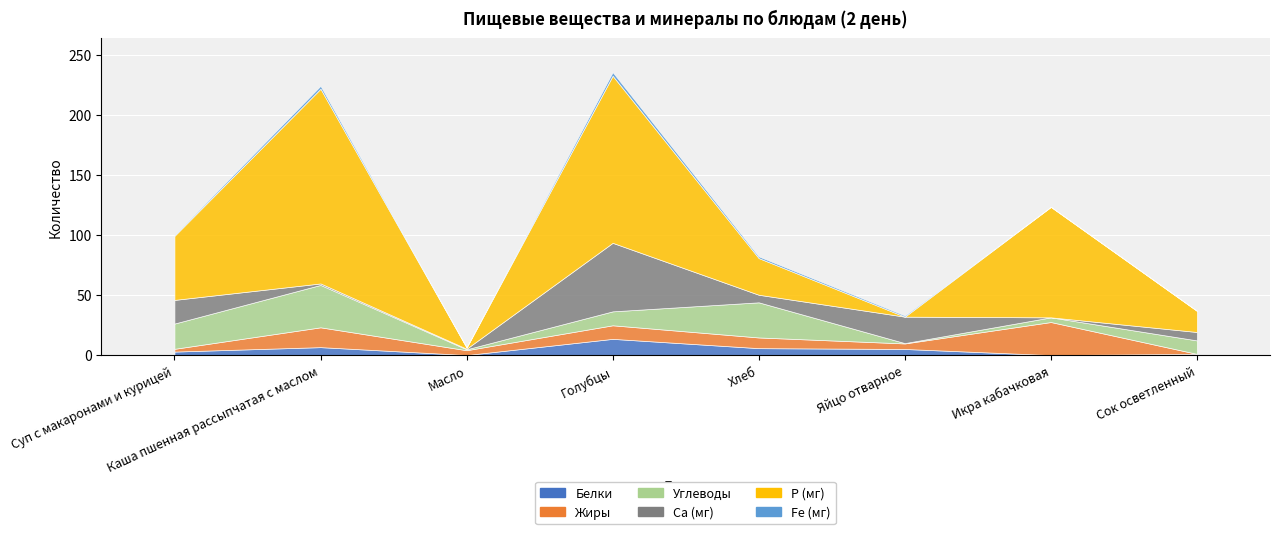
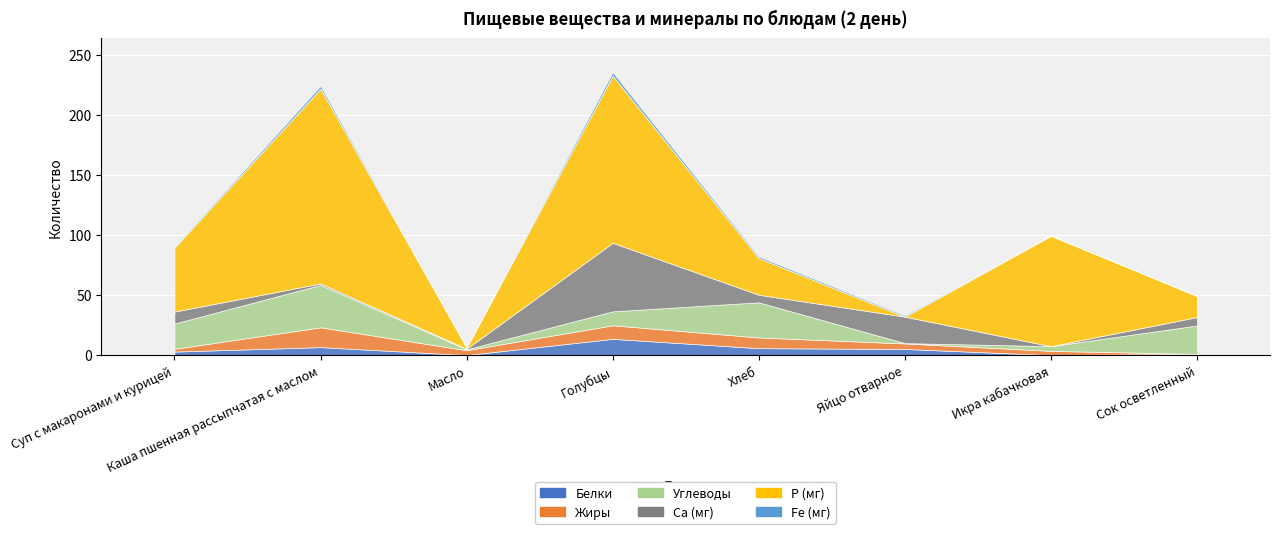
  {
    "Жиры": {
      "Суп с макаронами и курицей": 2,
      "Каша пшенная рассыпчатая с маслом": 17,
      "Голубцы": 11,
      "Хлеб": 9,
-     "Икра кабачковая": 28
+     "Икра кабачковая": 4
    },
    "Углеводы": {
      "Суп с макаронами и курицей": 21,
      "Голубцы": 12,
      "Хлеб": 29,
-     "Сок осветленный": 11
+     "Сок осветленный": 24
    },
    "Ca (мг)": {
-     "Суп с макаронами и курицей": 20,
+     "Суп с макаронами и курицей": 10,
      "Голубцы": 57,
      "Хлеб": 6,
      "Сок осветленный": 7
    },
    "P (мг)": {
      "Каша пшенная рассыпчатая с маслом": 162,
      "Голубцы": 139
    }
  }
